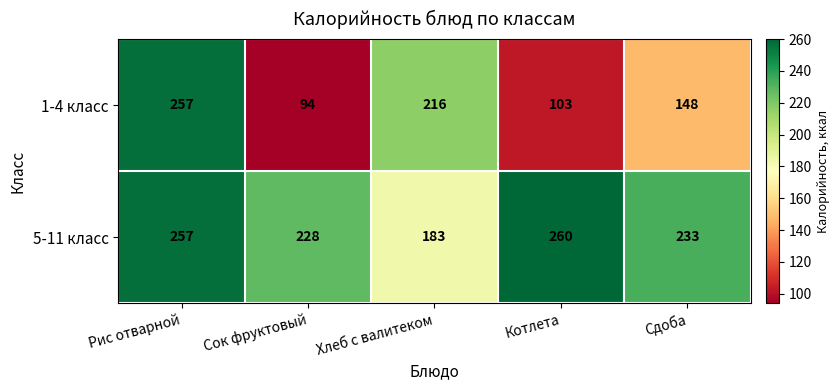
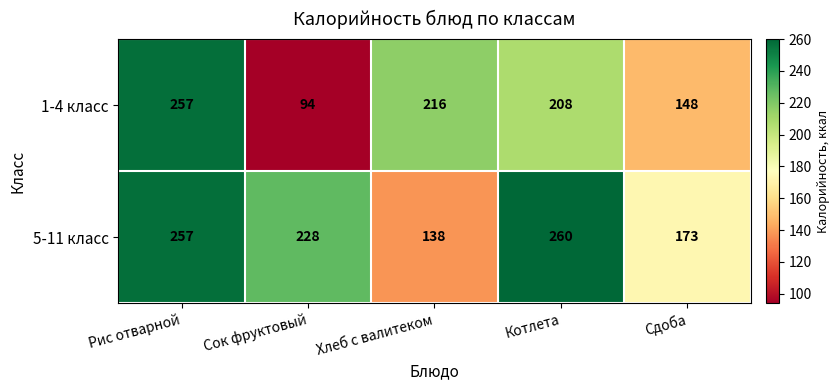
  {
    "1-4 класс": {
      "Рис отварной": 257,
      "Сок фруктовый": 94,
      "Хлеб с валитеком": 216,
-     "Котлета": 103,
+     "Котлета": 208,
      "Сдоба": 148
    },
    "5-11 класс": {
      "Рис отварной": 257,
      "Сок фруктовый": 228,
-     "Хлеб с валитеком": 183,
+     "Хлеб с валитеком": 138,
      "Котлета": 260,
-     "Сдоба": 233
+     "Сдоба": 173
    }
  }
